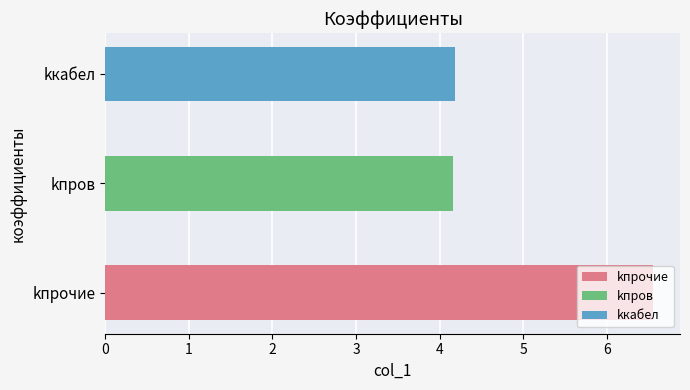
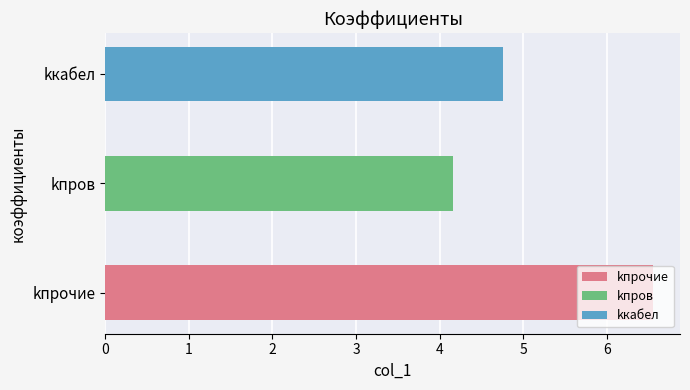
  {
-   "kкабел": 4.2,
+   "kкабел": 4.8,
    "kпров": 4.2
  }
